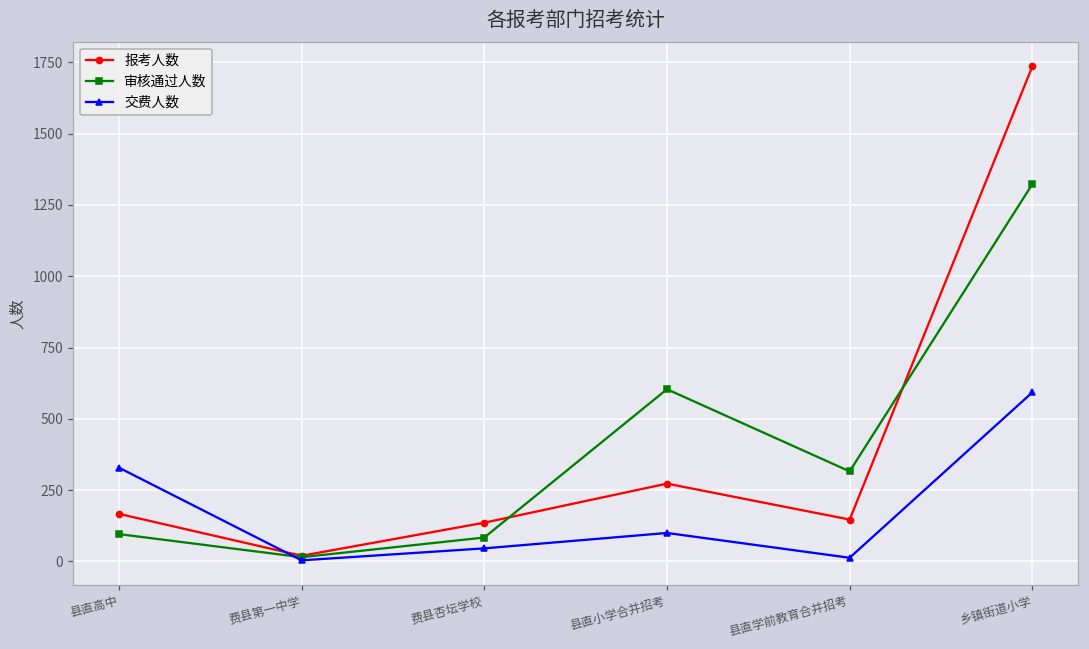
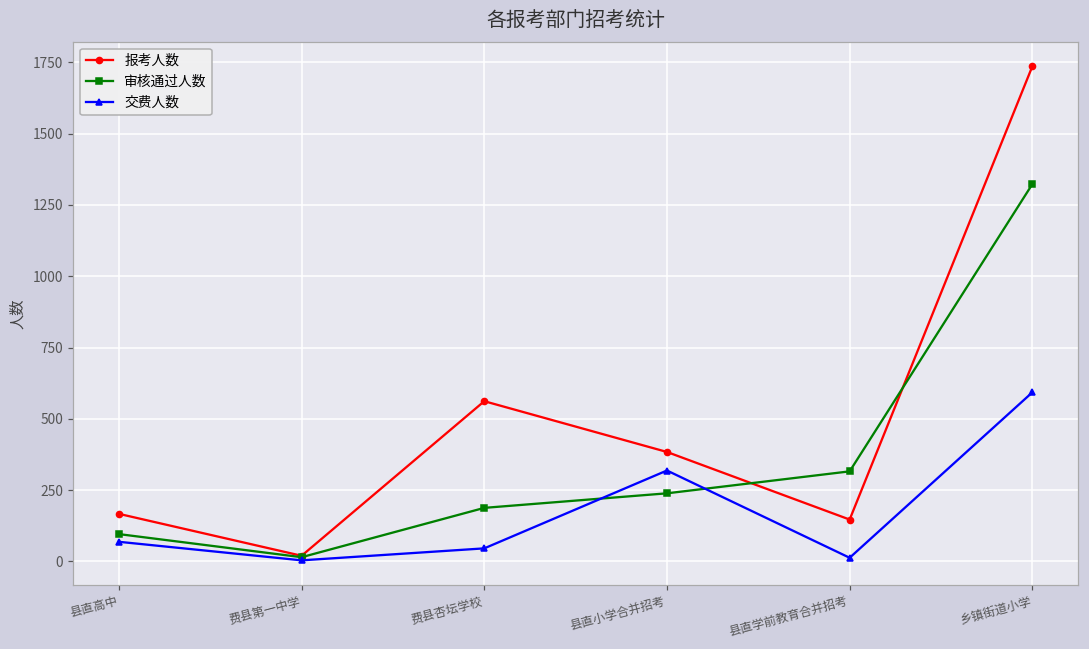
  {
    "报考人数": {
      "县直高中": 170,
-     "费县杏坛学校": 140,
-     "县直小学合并招考": 270,
+     "费县杏坛学校": 560,
+     "县直小学合并招考": 380,
      "县直学前教育合并招考": 150,
      "乡镇街道小学": 1740
    },
    "审核通过人数": {
      "县直高中": 100,
-     "费县杏坛学校": 80,
-     "县直小学合并招考": 600,
+     "费县杏坛学校": 190,
+     "县直小学合并招考": 240,
      "县直学前教育合并招考": 320,
      "乡镇街道小学": 1320
    },
    "交费人数": {
-     "县直高中": 330,
+     "县直高中": 70,
      "费县第一中学": 0,
      "费县杏坛学校": 50,
-     "县直小学合并招考": 100,
+     "县直小学合并招考": 320,
      "县直学前教育合并招考": 10,
      "乡镇街道小学": 590
    }
  }
